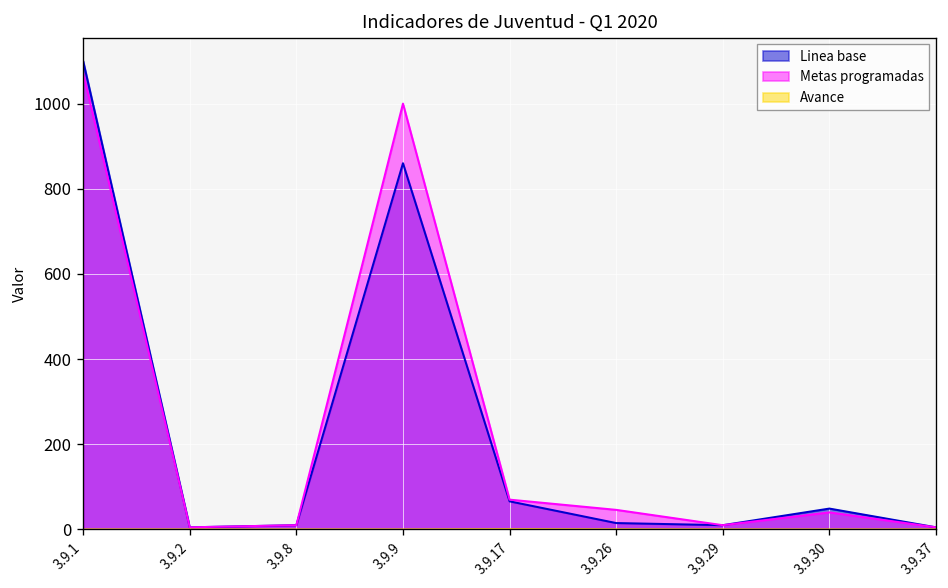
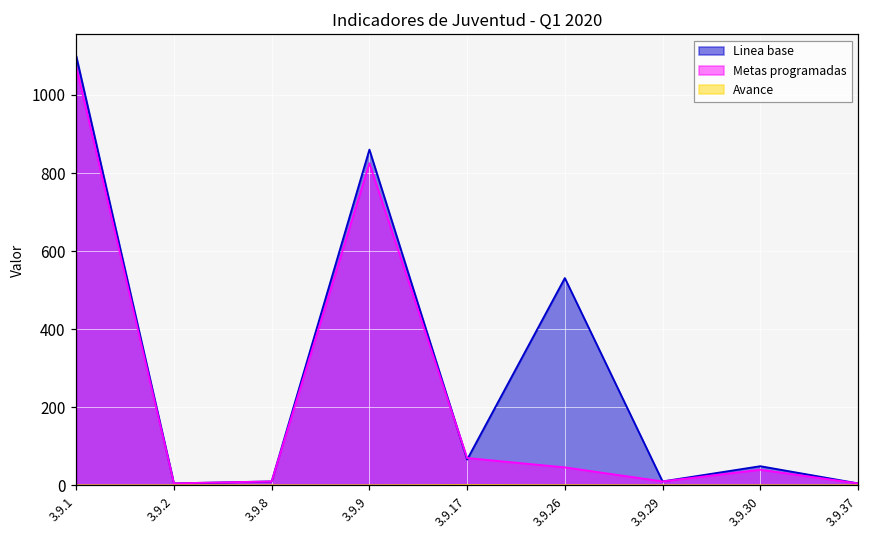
  {
    "Linea base": {
      "3.9.1": 1100,
      "3.9.9": 860,
-     "3.9.26": 20,
+     "3.9.26": 530,
      "3.9.30": 50
    },
    "Metas programadas": {
      "3.9.1": 1070,
-     "3.9.9": 1000,
+     "3.9.9": 830,
      "3.9.26": 50,
      "3.9.30": 40
    },
    "Avance": {
      "3.9.1": 0,
      "3.9.8": 0,
      "3.9.9": 0,
      "3.9.17": 0,
      "3.9.26": 0,
      "3.9.29": 0,
      "3.9.30": 0
    }
  }
